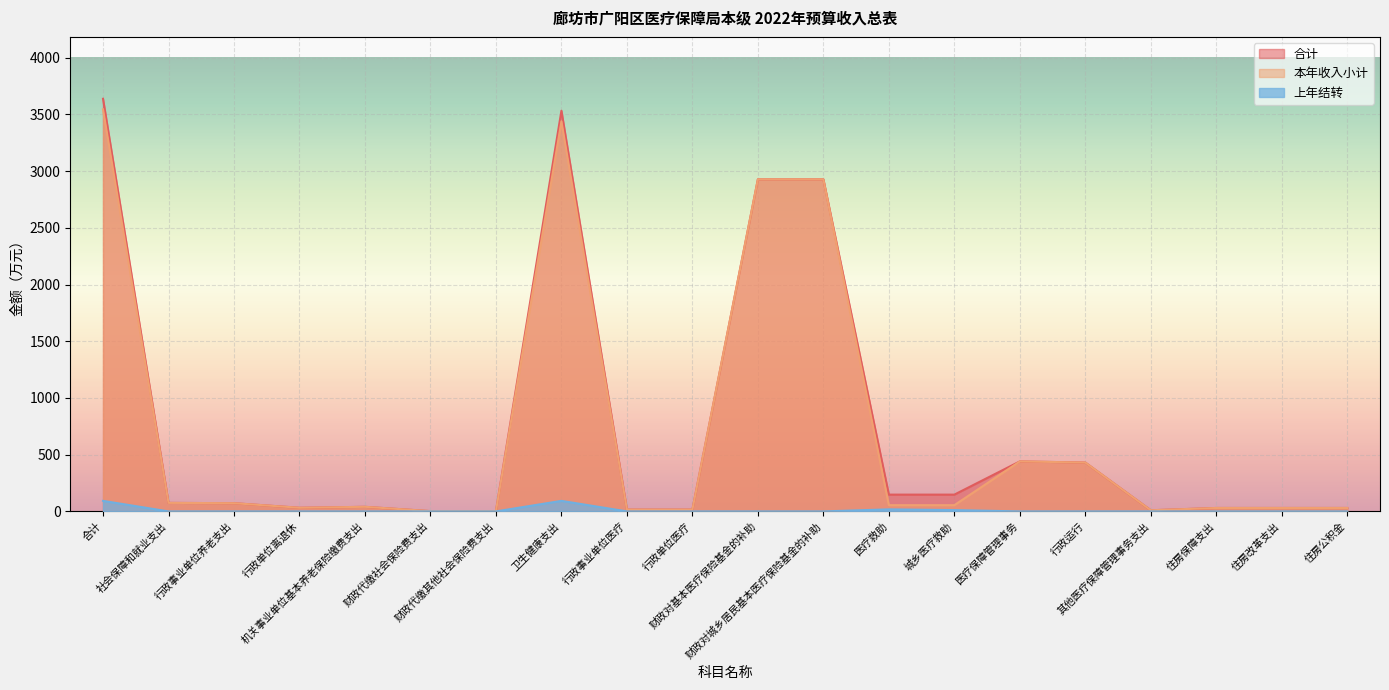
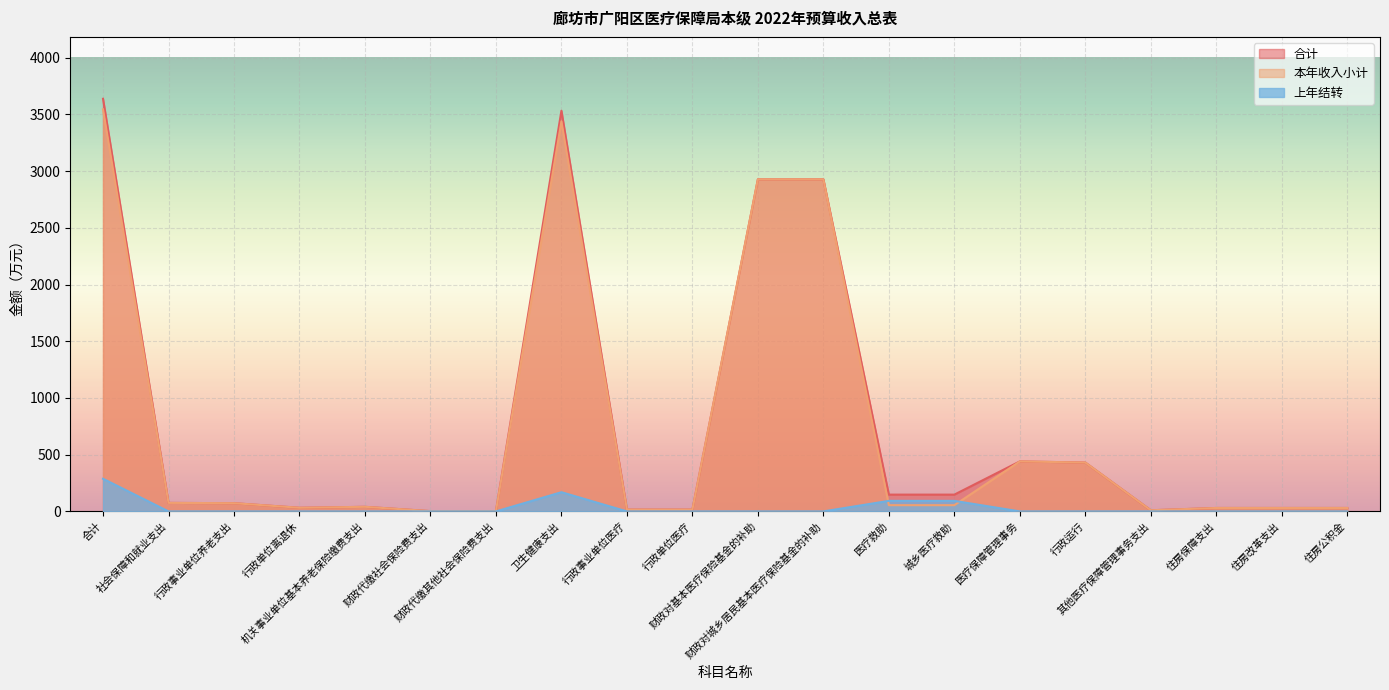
  {
    "上年结转": {
-     "合计": 90,
+     "合计": 290,
      "社会保障和就业支出": 0,
      "行政事业单位养老支出": 0,
      "行政单位离退休": 0,
      "机关事业单位基本养老保险缴费支出": 0,
-     "卫生健康支出": 90,
+     "卫生健康支出": 170,
      "财政对基本医疗保险基金的补助": 0,
      "财政对城乡居民基本医疗保险基金的补助": 0,
-     "医疗救助": 20,
-     "城乡医疗救助": 10,
+     "医疗救助": 90,
+     "城乡医疗救助": 90,
      "医疗保障管理事务": 0,
      "行政运行": 0,
      "住房保障支出": 0,
      "住房改革支出": 0,
      "住房公积金": 0
    }
  }
